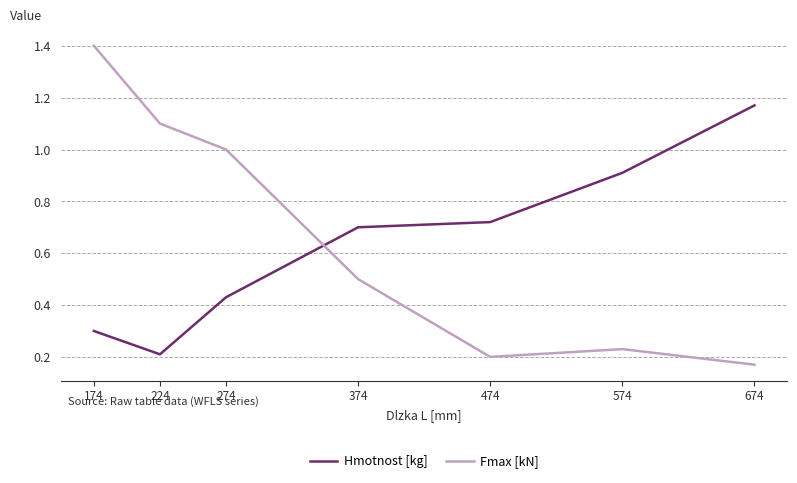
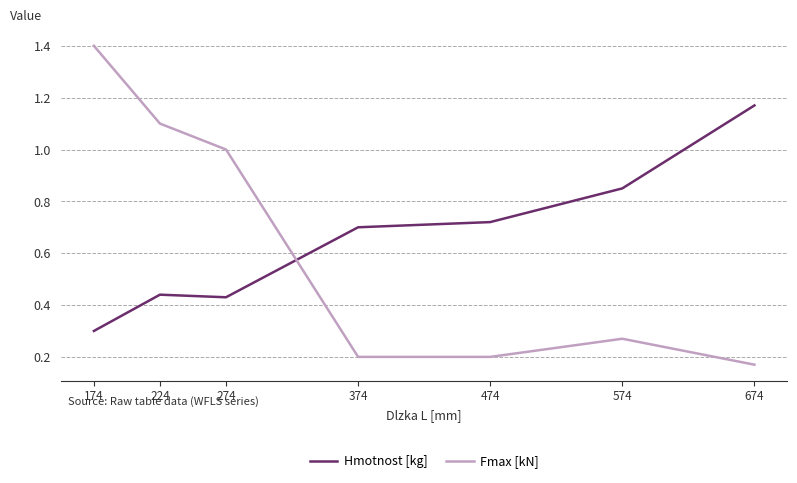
  {
    "Hmotnost [kg]": {
      "174": 0.30,
-     "224": 0.21,
+     "224": 0.44,
      "274": 0.43,
      "374": 0.70,
      "474": 0.72,
-     "574": 0.91,
+     "574": 0.85,
      "674": 1.17
    },
    "Fmax [kN]": {
      "174": 1.40,
      "224": 1.10,
      "274": 1.00,
-     "374": 0.5,
+     "374": 0.2,
      "474": 0.20,
-     "574": 0.23,
+     "574": 0.27,
      "674": 0.17
    }
  }
